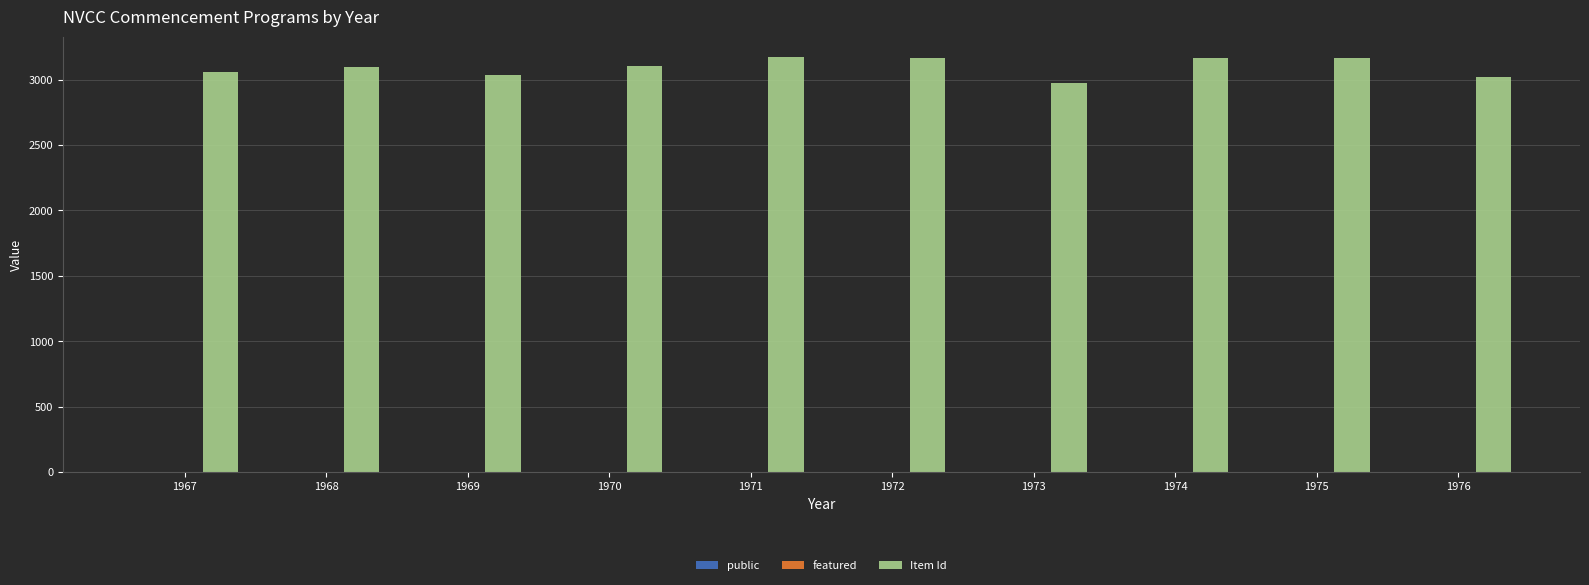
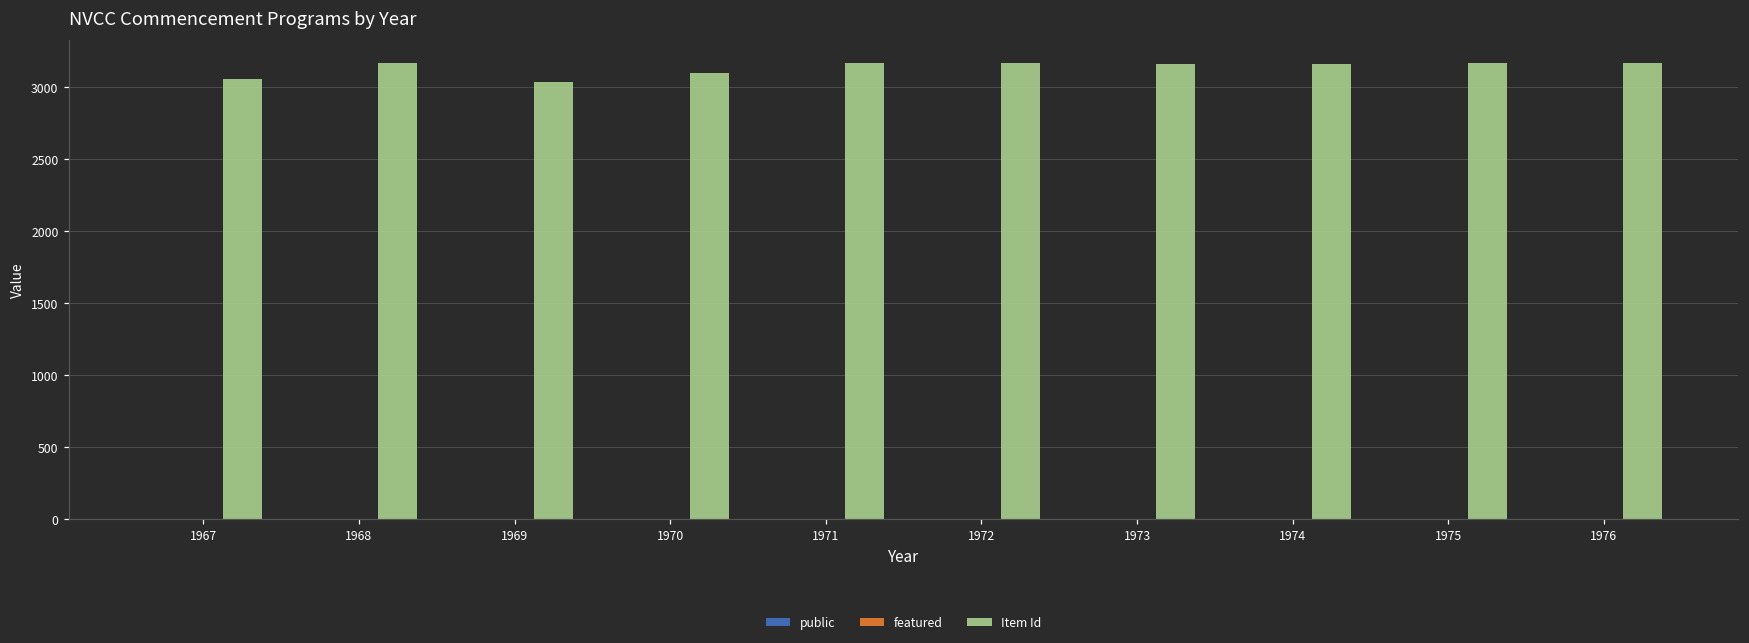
  {
    "featured": {
      "1967": 0,
      "1968": 0,
      "1969": 0,
      "1970": 0,
      "1971": 0,
      "1972": 0,
      "1973": 0,
      "1974": 0,
      "1975": 0,
      "1976": 0
    },
    "Item Id": {
      "1967": 3060,
-     "1968": 3100,
+     "1968": 3160,
      "1969": 3040,
      "1970": 3100,
      "1971": 3170,
      "1972": 3170,
-     "1973": 2970,
+     "1973": 3160,
      "1974": 3160,
      "1975": 3170,
-     "1976": 3020
+     "1976": 3170
    }
  }
